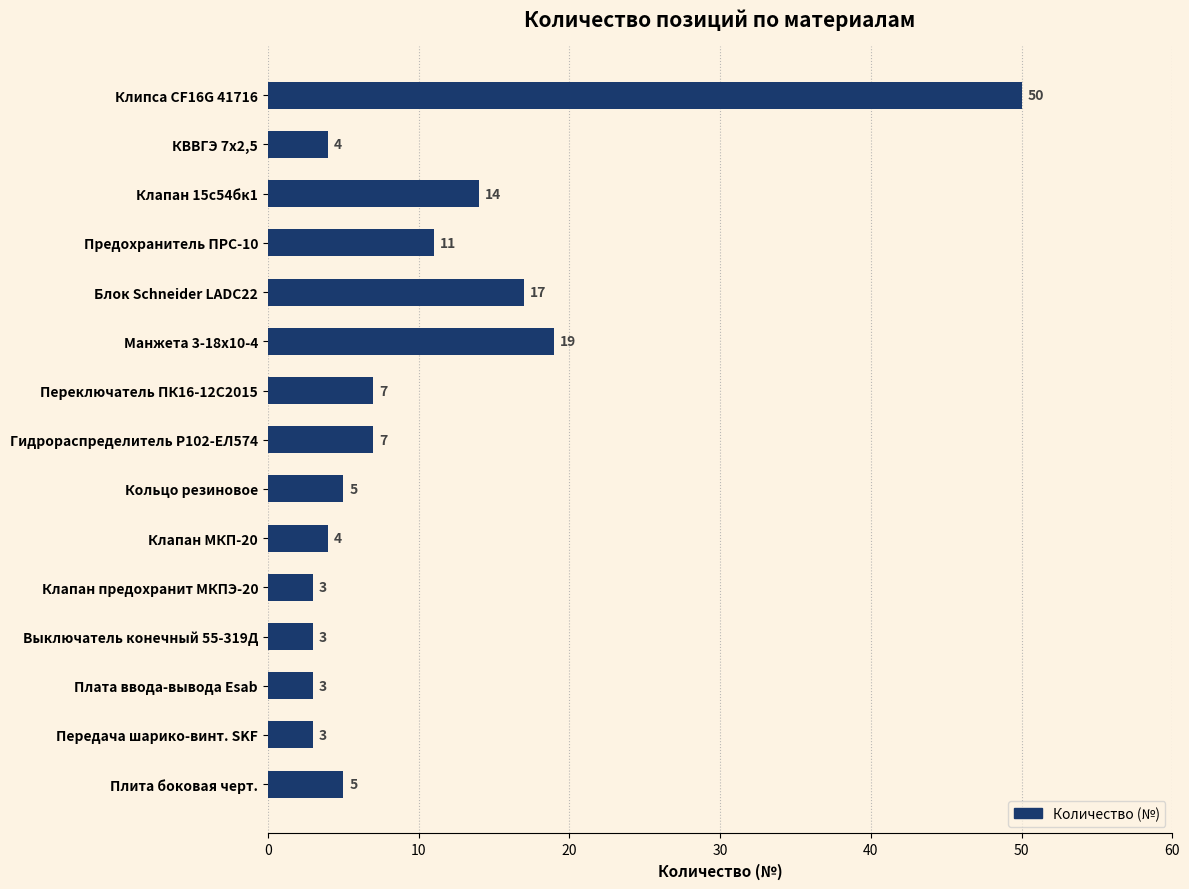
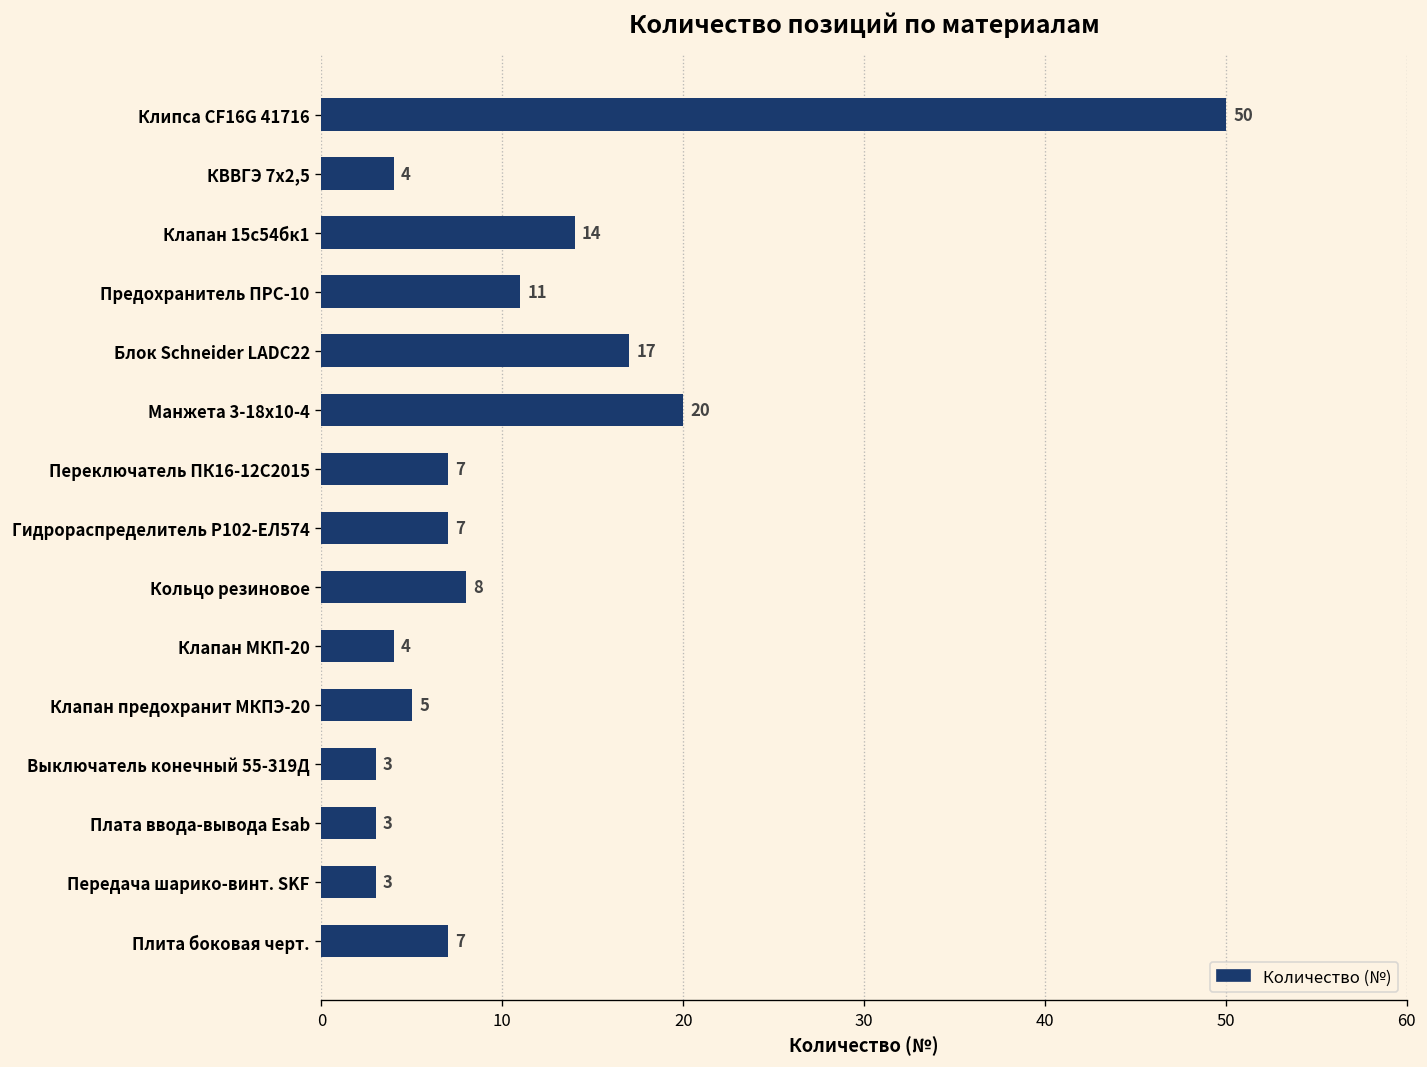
  {
    "Клипса CF16G 41716": 50,
    "КВВГЭ 7х2,5": 4,
    "Клапан 15c54бк1": 14,
    "Предохранитель ПРС-10": 11,
    "Блок Schneider LADC22": 17,
-   "Манжета 3-18х10-4": 19,
+   "Манжета 3-18х10-4": 20,
    "Переключатель ПК16-12С2015": 7,
    "Гидрораспределитель Р102-ЕЛ574": 7,
-   "Кольцо резиновое": 5,
+   "Кольцо резиновое": 8,
    "Клапан МКП-20": 4,
-   "Клапан предохранит МКПЭ-20": 3,
+   "Клапан предохранит МКПЭ-20": 5,
    "Выключатель конечный 55-319Д": 3,
    "Плата ввода-вывода Esab": 3,
    "Передача шарико-винт. SKF": 3,
-   "Плита боковая черт.": 5
+   "Плита боковая черт.": 7
  }
